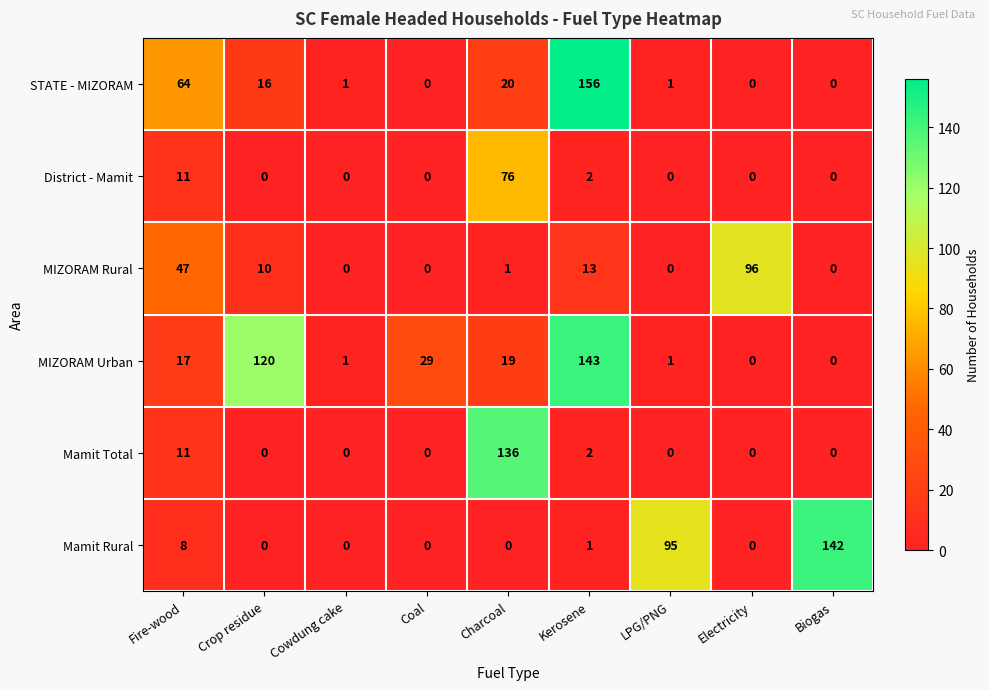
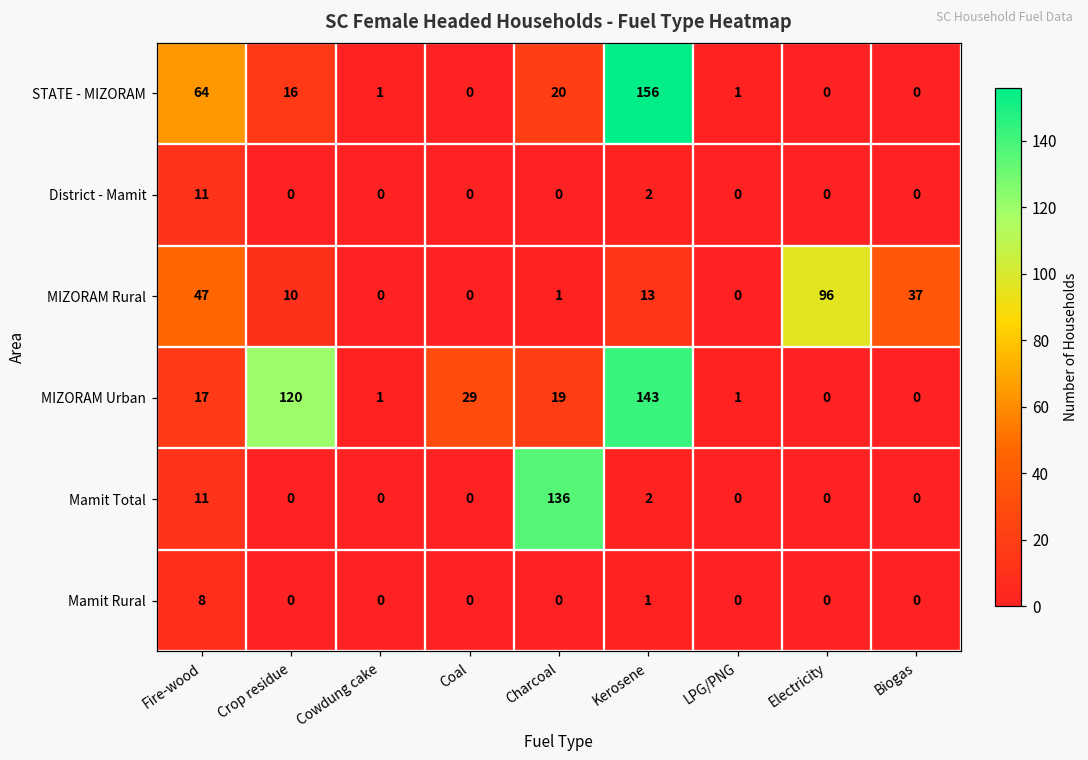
  {
    "STATE - MIZORAM": {
      "Fire-wood": 64,
      "Crop residue": 16,
      "Cowdung cake": 1,
      "Coal": 0,
      "Charcoal": 20,
      "Kerosene": 156,
      "LPG/PNG": 1,
      "Electricity": 0,
      "Biogas": 0
    },
    "District - Mamit": {
      "Fire-wood": 11,
      "Crop residue": 0,
      "Cowdung cake": 0,
      "Coal": 0,
-     "Charcoal": 76,
+     "Charcoal": 0,
      "Kerosene": 2,
      "LPG/PNG": 0,
      "Electricity": 0,
      "Biogas": 0
    },
    "MIZORAM Rural": {
      "Fire-wood": 47,
      "Crop residue": 10,
      "Cowdung cake": 0,
      "Coal": 0,
      "Charcoal": 1,
      "Kerosene": 13,
      "LPG/PNG": 0,
      "Electricity": 96,
-     "Biogas": 0
+     "Biogas": 37
    },
    "MIZORAM Urban": {
      "Fire-wood": 17,
      "Crop residue": 120,
      "Cowdung cake": 1,
      "Coal": 29,
      "Charcoal": 19,
      "Kerosene": 143,
      "LPG/PNG": 1,
      "Electricity": 0,
      "Biogas": 0
    },
    "Mamit Total": {
      "Fire-wood": 11,
      "Crop residue": 0,
      "Cowdung cake": 0,
      "Coal": 0,
      "Charcoal": 136,
      "Kerosene": 2,
      "LPG/PNG": 0,
      "Electricity": 0,
      "Biogas": 0
    },
    "Mamit Rural": {
      "Fire-wood": 8,
      "Crop residue": 0,
      "Cowdung cake": 0,
      "Coal": 0,
      "Charcoal": 0,
      "Kerosene": 1,
-     "LPG/PNG": 95,
+     "LPG/PNG": 0,
      "Electricity": 0,
-     "Biogas": 142
+     "Biogas": 0
    }
  }
